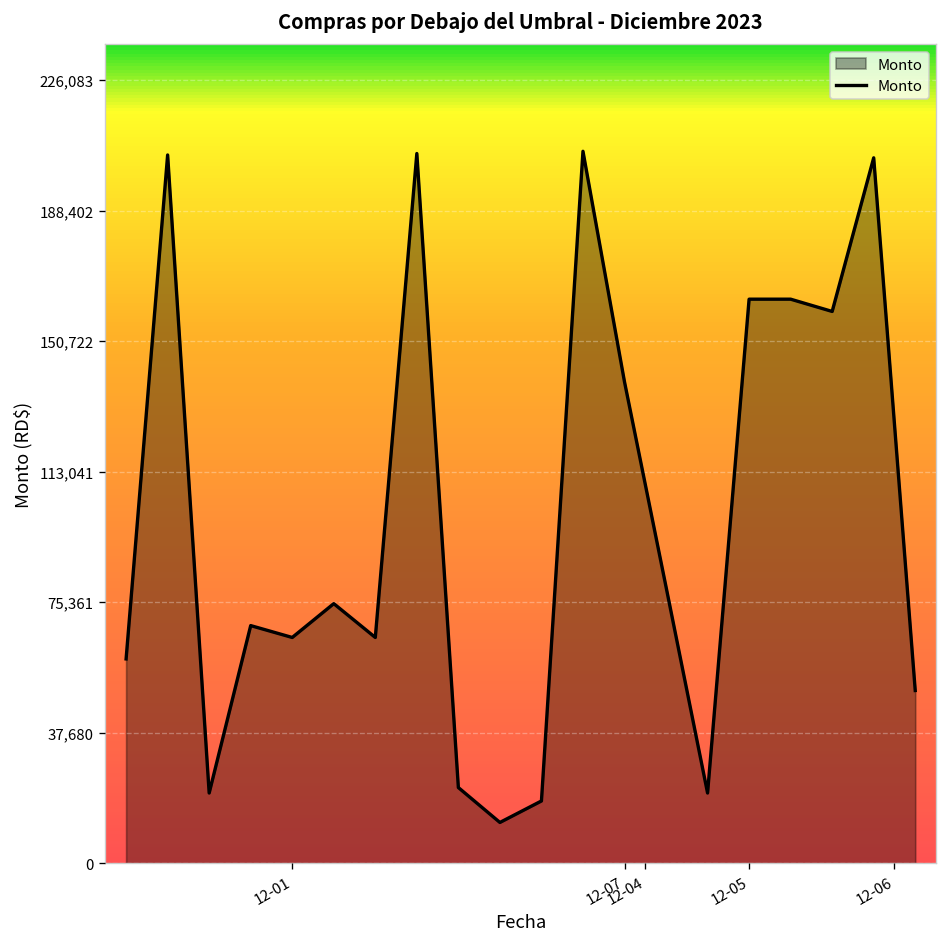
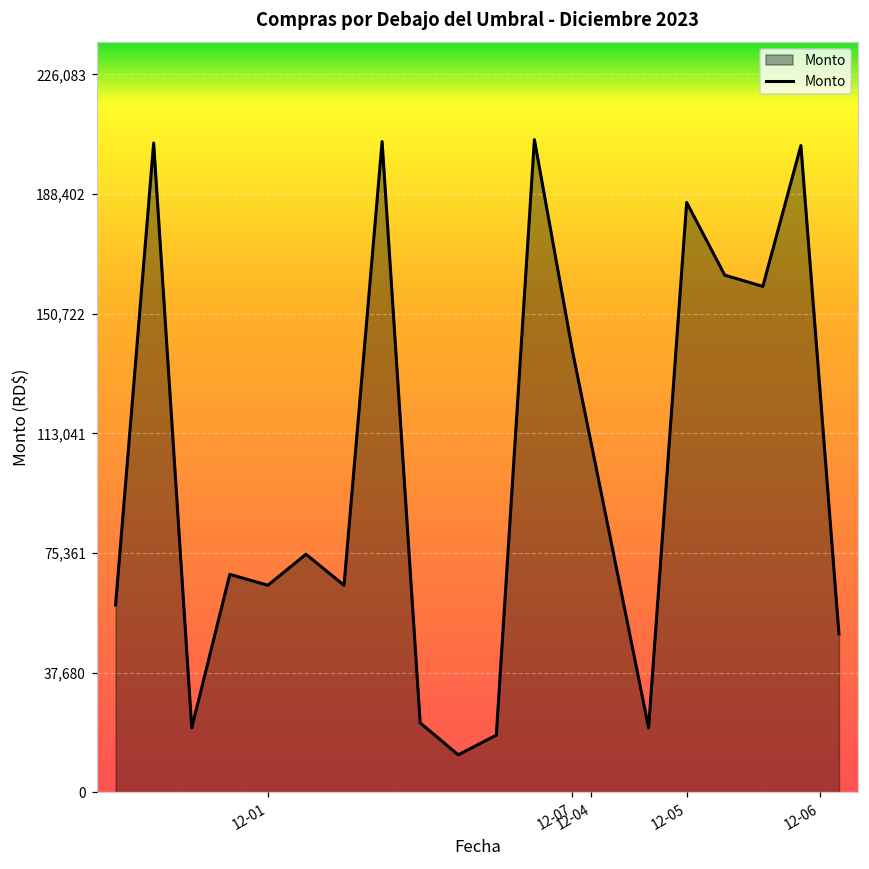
  {
    "12-01": "65,000",
    "12-07": "139,000",
-   "12-05": "163,000"
+   "12-05": "186,000"
  }
